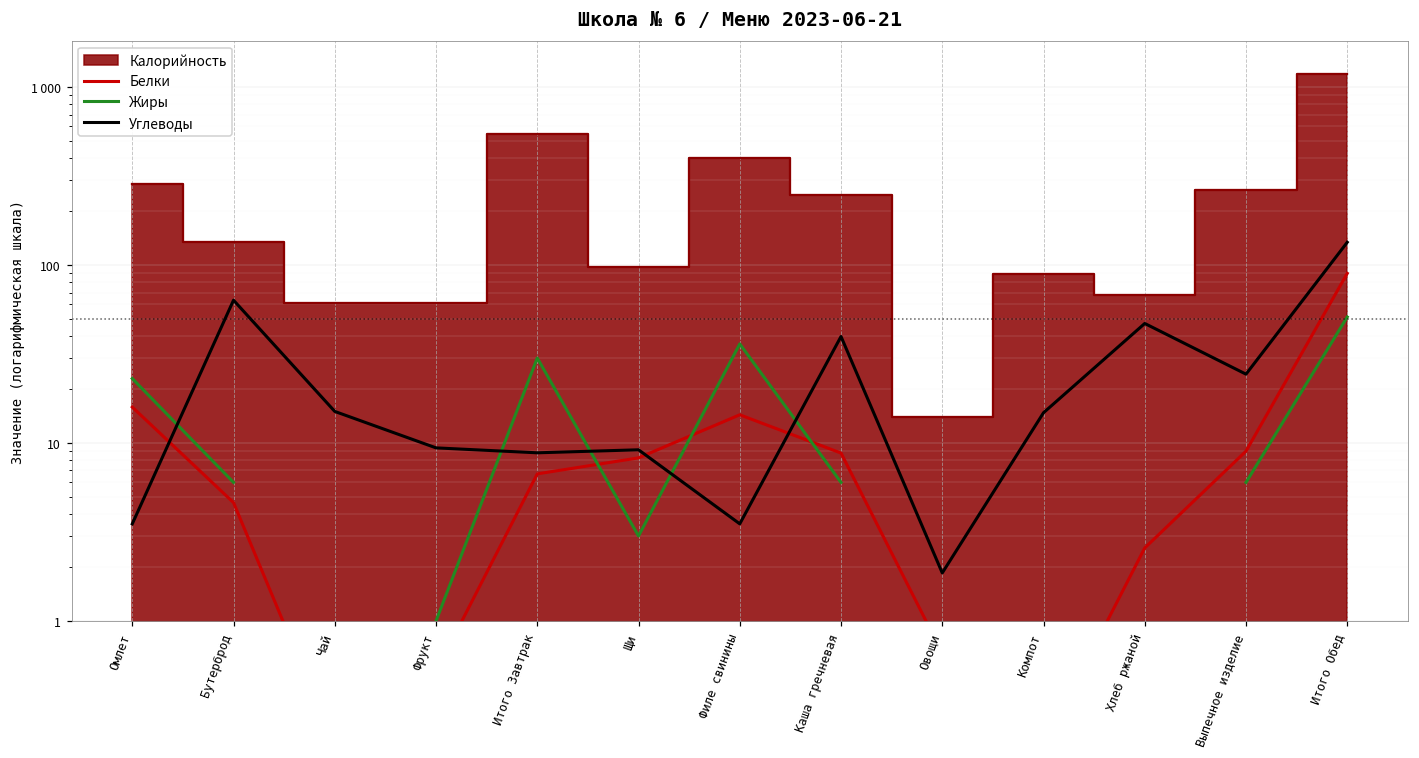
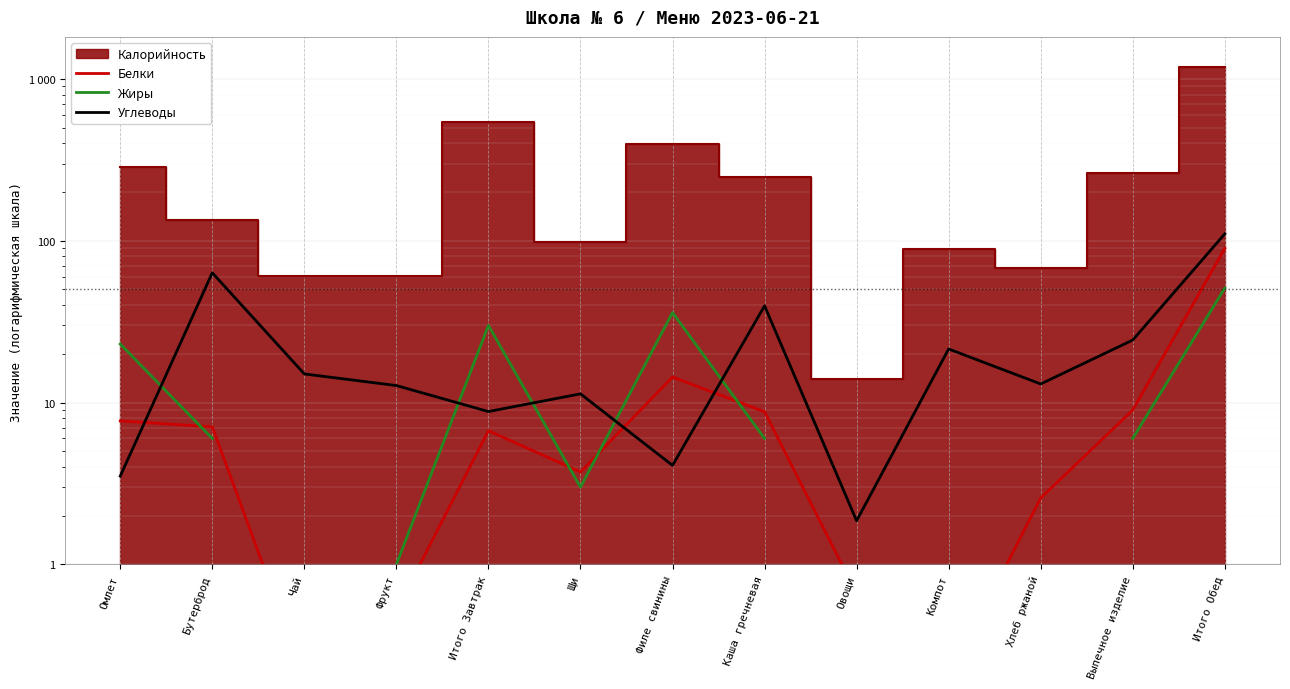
  {
    "Белки": {
-     "Омлет": 16,
-     "Бутерброд": 4.6,
+     "Омлет": 8,
+     "Бутерброд": 7,
      "Итого Завтрак": 6.7,
-     "Щи": 8,
+     "Щи": 3.7,
      "Филе свинины": 14,
      "Каша гречневая": 9,
      "Хлеб ржаной": 2.6,
      "Выпечное изделие": 9,
      "Итого Обед": 90
    },
    "Жиры": {
      "Омлет": 23,
      "Бутерброд": 6.0,
      "Фрукт": 1.0,
      "Итого Завтрак": 30,
      "Щи": 3.0,
      "Филе свинины": 36,
      "Каша гречневая": 6.0,
      "Выпечное изделие": 6.0,
      "Итого Обед": 51
    },
    "Углеводы": {
      "Омлет": 3.5,
      "Бутерброд": 63,
      "Чай": 15,
-     "Фрукт": 9,
+     "Фрукт": 13,
      "Итого Завтрак": 9,
-     "Щи": 9,
-     "Филе свинины": 3.5,
+     "Щи": 11,
+     "Филе свинины": 4.1,
      "Каша гречневая": 40,
      "Овощи": 1.9,
-     "Компот": 15,
-     "Хлеб ржаной": 47,
+     "Компот": 21,
+     "Хлеб ржаной": 13,
      "Выпечное изделие": 24,
-     "Итого Обед": 130
+     "Итого Обед": 110
    }
  }
